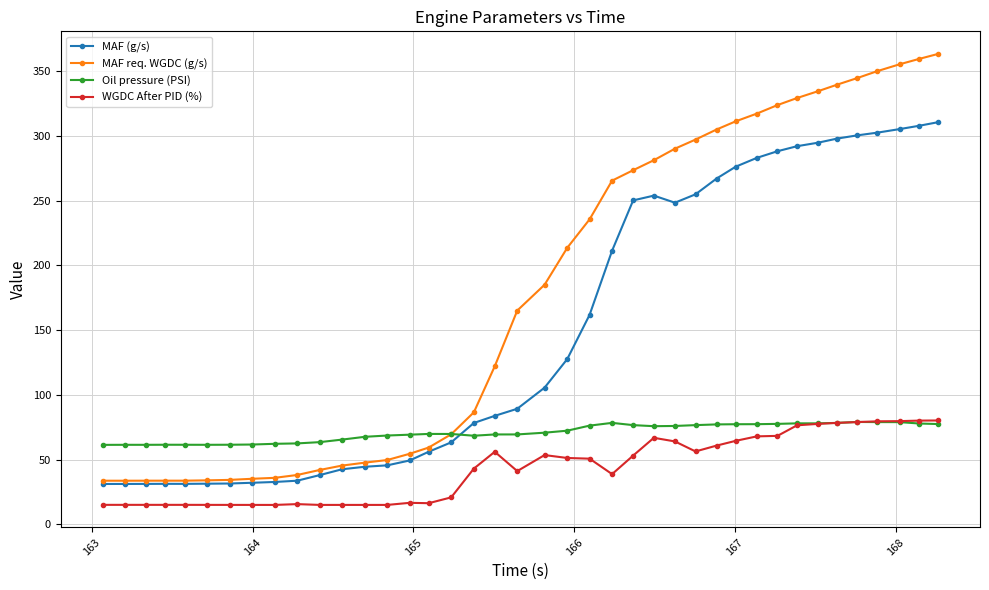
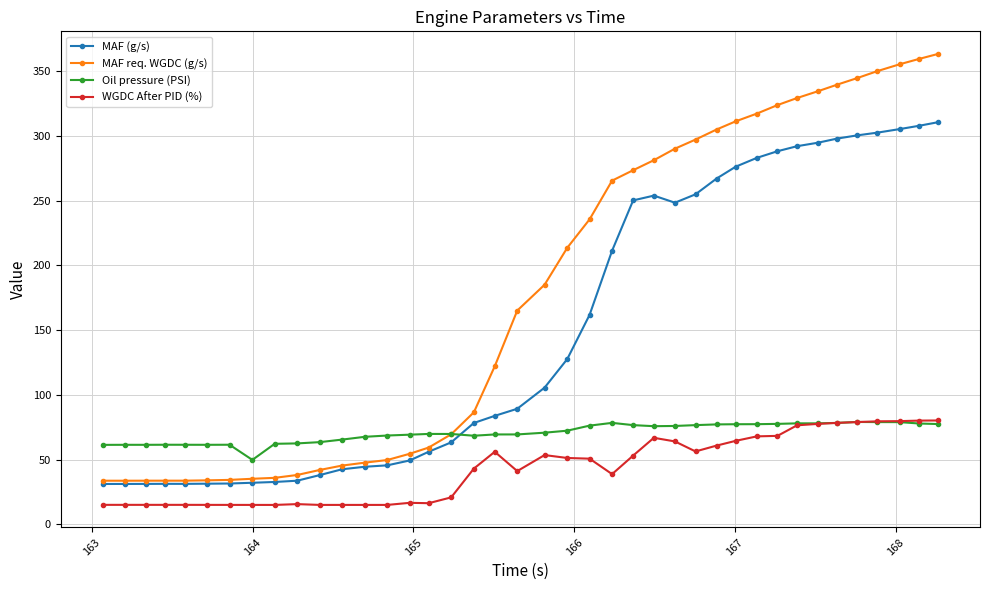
  {
    "MAF (g/s)": {
      "164": 32
    },
    "MAF req. WGDC (g/s)": {
      "164": 35
    },
    "Oil pressure (PSI)": {
-     "164": 62
+     "164": 50
    },
    "WGDC After PID (%)": {
      "164": 15
    }
  }
